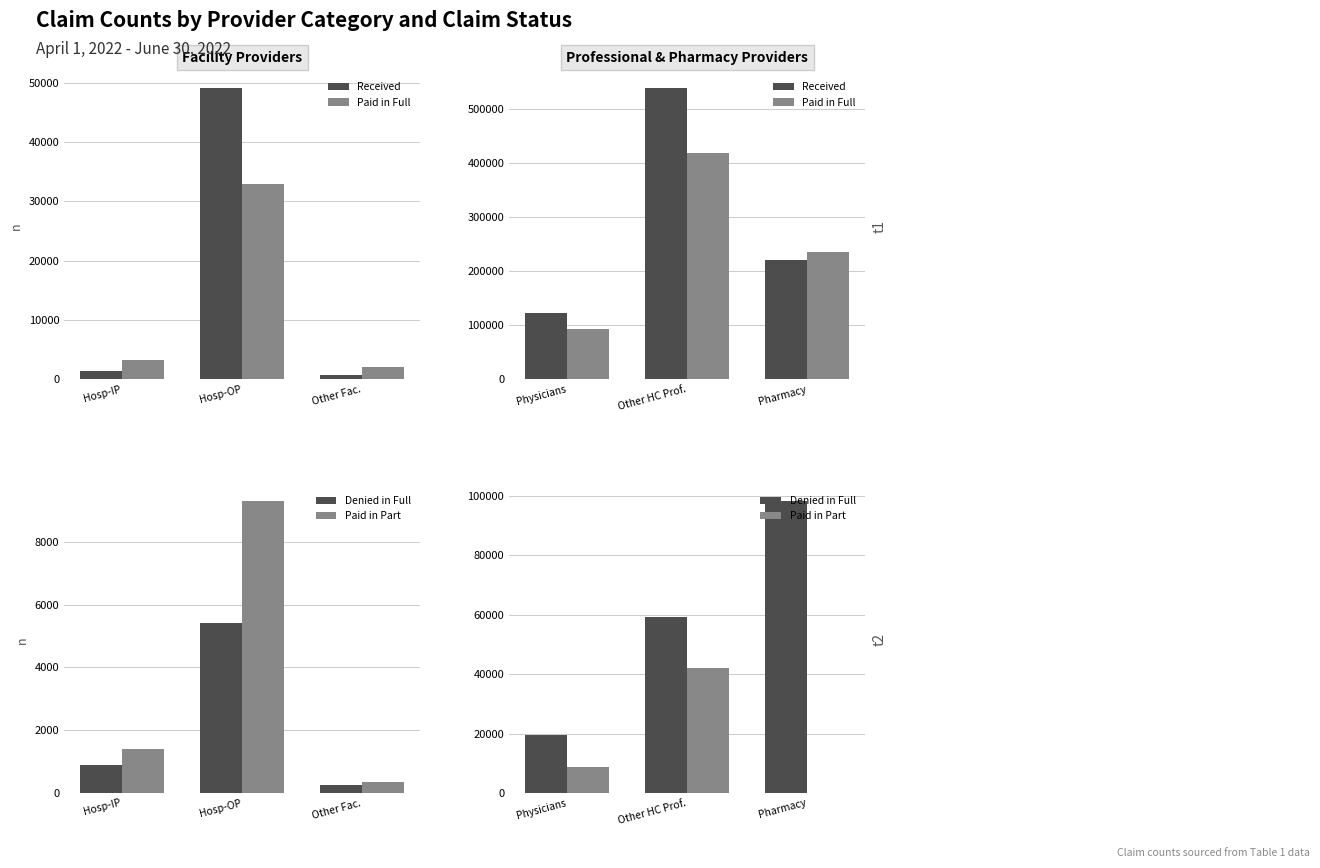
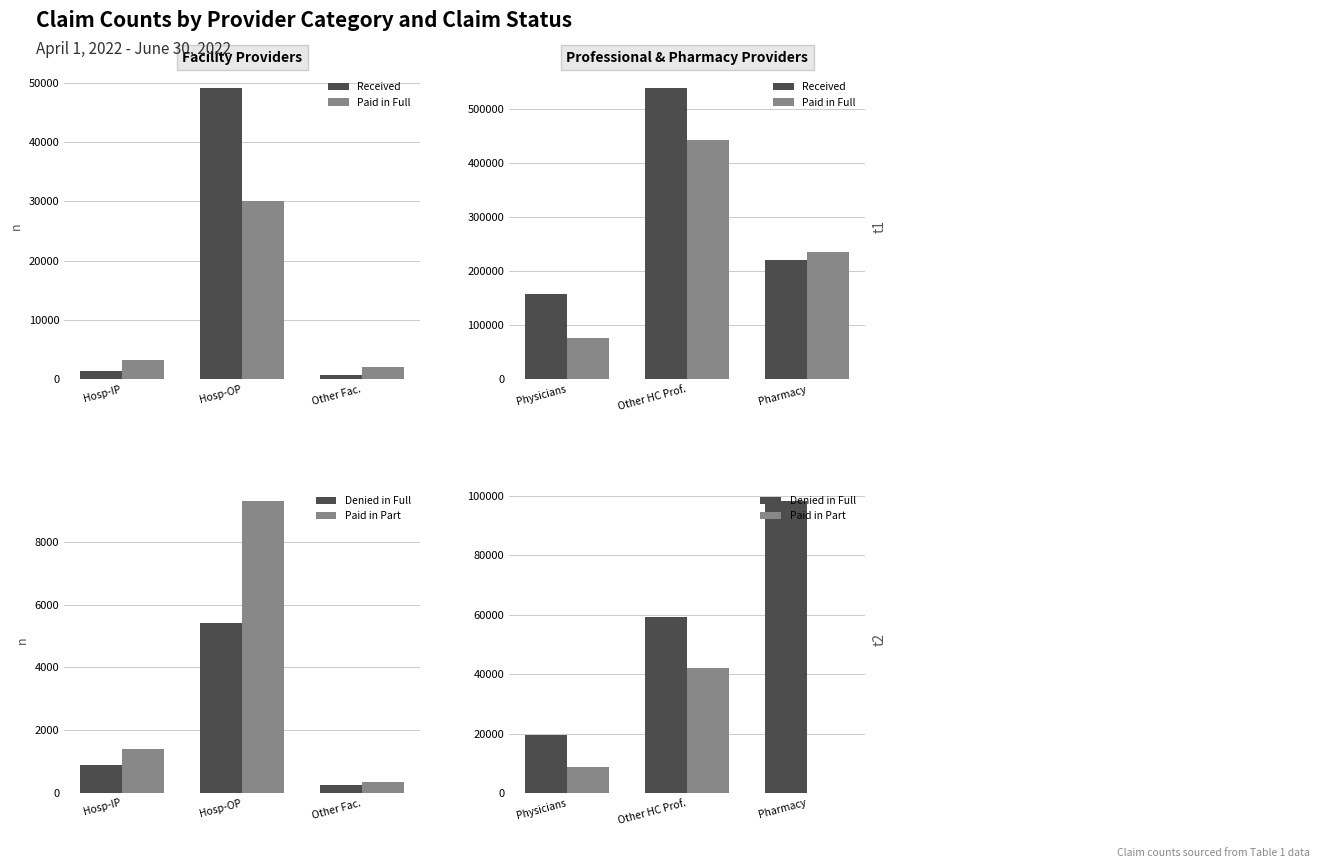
  {
    "Facility Providers": {
      "Received": {
        "Hosp-IP": 1000,
        "Hosp-OP": 49000,
        "Other Fac.": 1000
      },
      "Paid in Full": {
        "Hosp-IP": 3000,
-       "Hosp-OP": 33000,
+       "Hosp-OP": 30000,
        "Other Fac.": 2000
      }
    },
    "Professional & Pharmacy Providers": {
      "Received": {
-       "Physicians": 120000,
+       "Physicians": 160000,
        "Other HC Prof.": 540000,
        "Pharmacy": 220000
      },
      "Paid in Full": {
-       "Physicians": 90000,
-       "Other HC Prof.": 420000,
+       "Physicians": 80000,
+       "Other HC Prof.": 440000,
        "Pharmacy": 230000
      }
    }
  }
